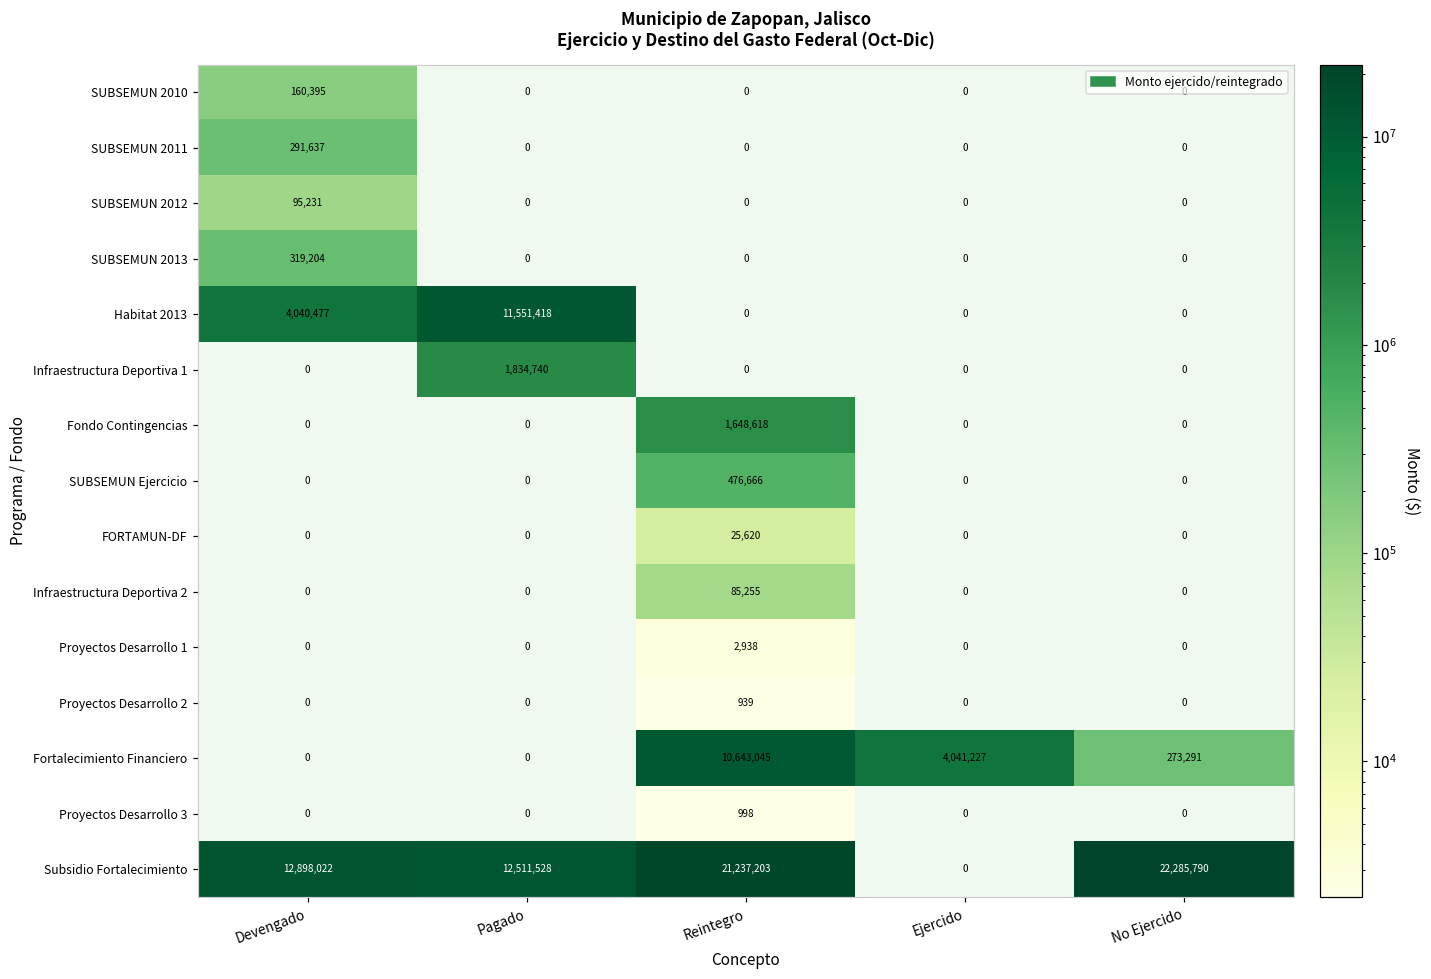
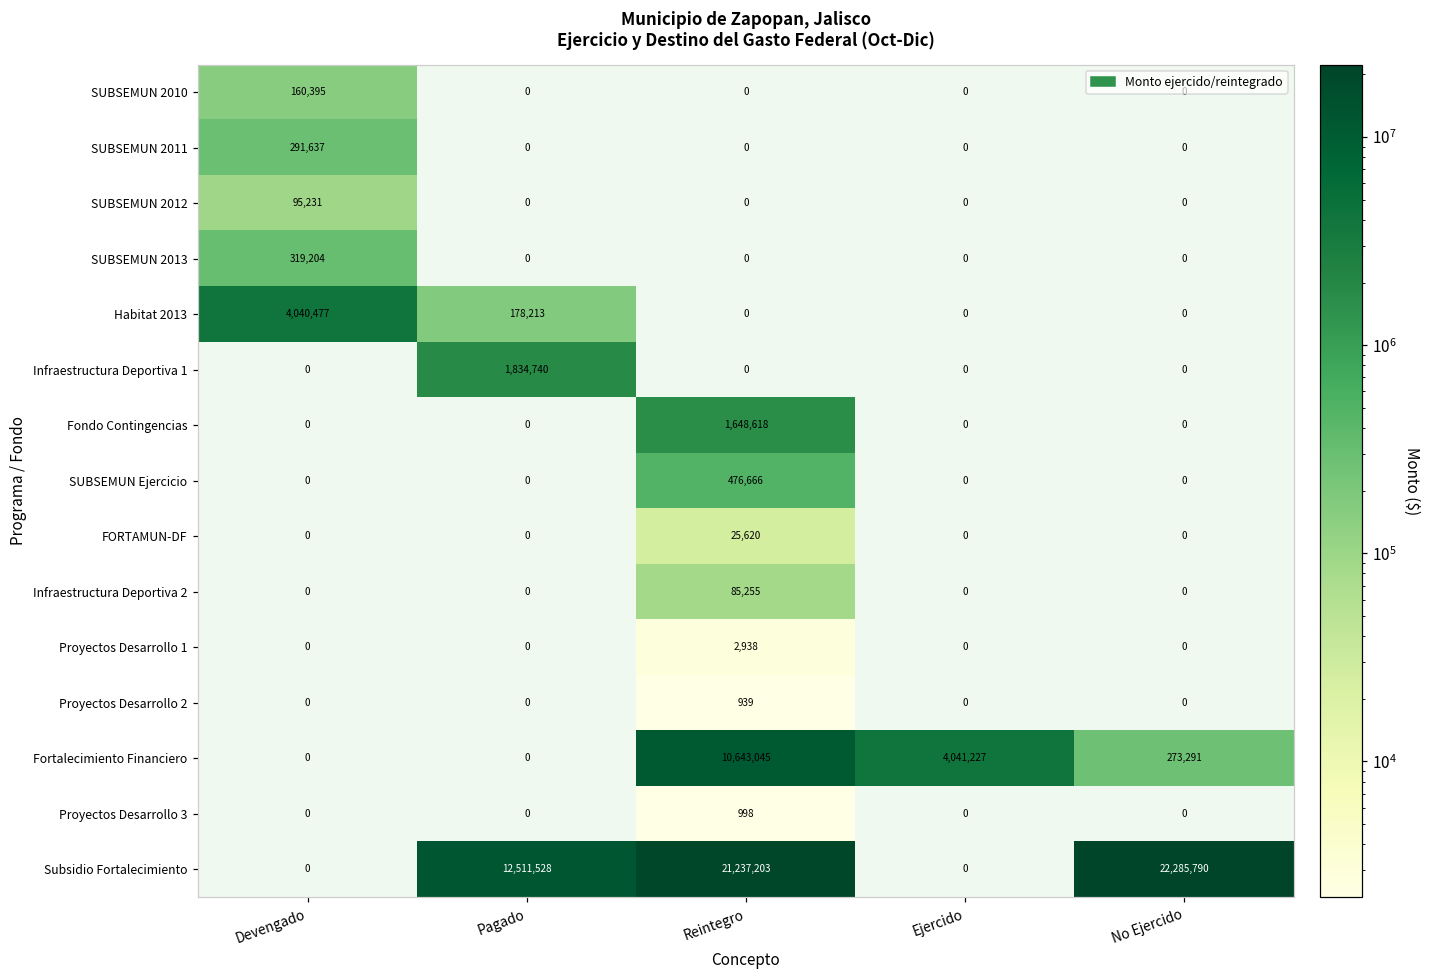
  {
    "SUBSEMUN 2010": {
      "Devengado": "160,395",
      "Pagado": "0",
      "Reintegro": "0",
      "Ejercido": "0"
    },
    "SUBSEMUN 2011": {
      "Devengado": "291,637",
      "Pagado": "0",
      "Reintegro": "0",
      "Ejercido": "0",
      "No Ejercido": "0"
    },
    "SUBSEMUN 2012": {
      "Devengado": "95,231",
      "Pagado": "0",
      "Reintegro": "0",
      "Ejercido": "0",
      "No Ejercido": "0"
    },
    "SUBSEMUN 2013": {
      "Devengado": "319,204",
      "Pagado": "0",
      "Reintegro": "0",
      "Ejercido": "0",
      "No Ejercido": "0"
    },
    "Habitat 2013": {
      "Devengado": "4,040,477",
-     "Pagado": "11,551,418",
+     "Pagado": "178,213",
      "Reintegro": "0",
      "Ejercido": "0",
      "No Ejercido": "0"
    },
    "Infraestructura Deportiva 1": {
      "Devengado": "0",
      "Pagado": "1,834,740",
      "Reintegro": "0",
      "Ejercido": "0",
      "No Ejercido": "0"
    },
    "Fondo Contingencias": {
      "Devengado": "0",
      "Pagado": "0",
      "Reintegro": "1,648,618",
      "Ejercido": "0",
      "No Ejercido": "0"
    },
    "SUBSEMUN Ejercicio": {
      "Devengado": "0",
      "Pagado": "0",
      "Reintegro": "476,666",
      "Ejercido": "0",
      "No Ejercido": "0"
    },
    "FORTAMUN-DF": {
      "Devengado": "0",
      "Pagado": "0",
      "Reintegro": "25,620",
      "Ejercido": "0",
      "No Ejercido": "0"
    },
    "Infraestructura Deportiva 2": {
      "Devengado": "0",
      "Pagado": "0",
      "Reintegro": "85,255",
      "Ejercido": "0",
      "No Ejercido": "0"
    },
    "Proyectos Desarrollo 1": {
      "Devengado": "0",
      "Pagado": "0",
      "Reintegro": "2,938",
      "Ejercido": "0",
      "No Ejercido": "0"
    },
    "Proyectos Desarrollo 2": {
      "Devengado": "0",
      "Pagado": "0",
      "Reintegro": "939",
      "Ejercido": "0",
      "No Ejercido": "0"
    },
    "Fortalecimiento Financiero": {
      "Devengado": "0",
      "Pagado": "0",
      "Reintegro": "10,643,045",
      "Ejercido": "4,041,227",
      "No Ejercido": "273,291"
    },
    "Proyectos Desarrollo 3": {
      "Devengado": "0",
      "Pagado": "0",
      "Reintegro": "998",
      "Ejercido": "0",
      "No Ejercido": "0"
    },
    "Subsidio Fortalecimiento": {
-     "Devengado": "12,898,022",
+     "Devengado": "0",
      "Pagado": "12,511,528",
      "Reintegro": "21,237,203",
      "Ejercido": "0",
      "No Ejercido": "22,285,790"
    }
  }
